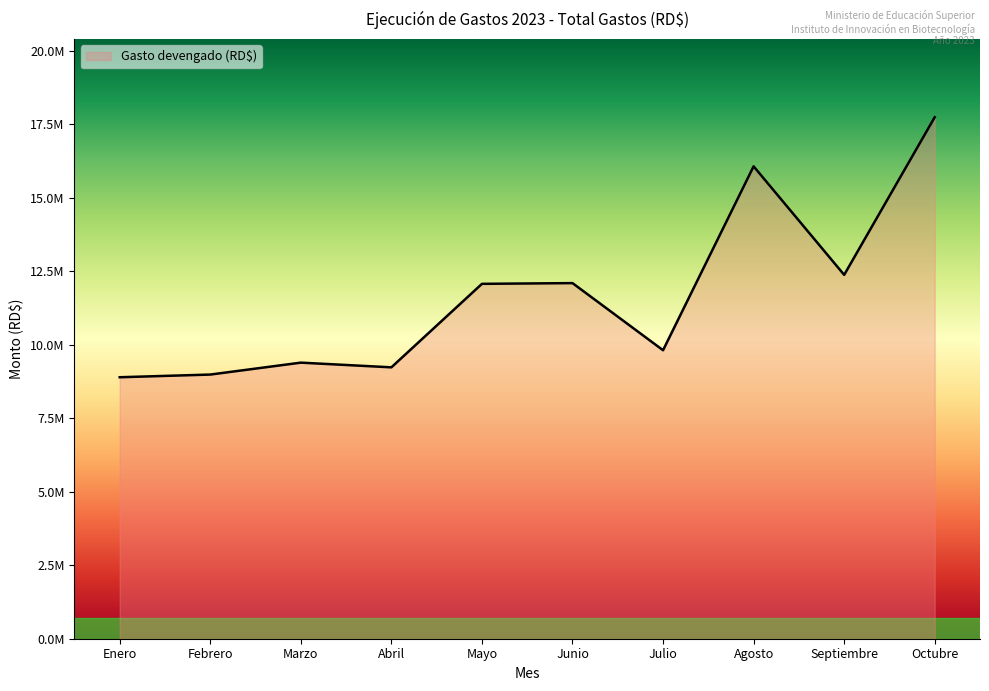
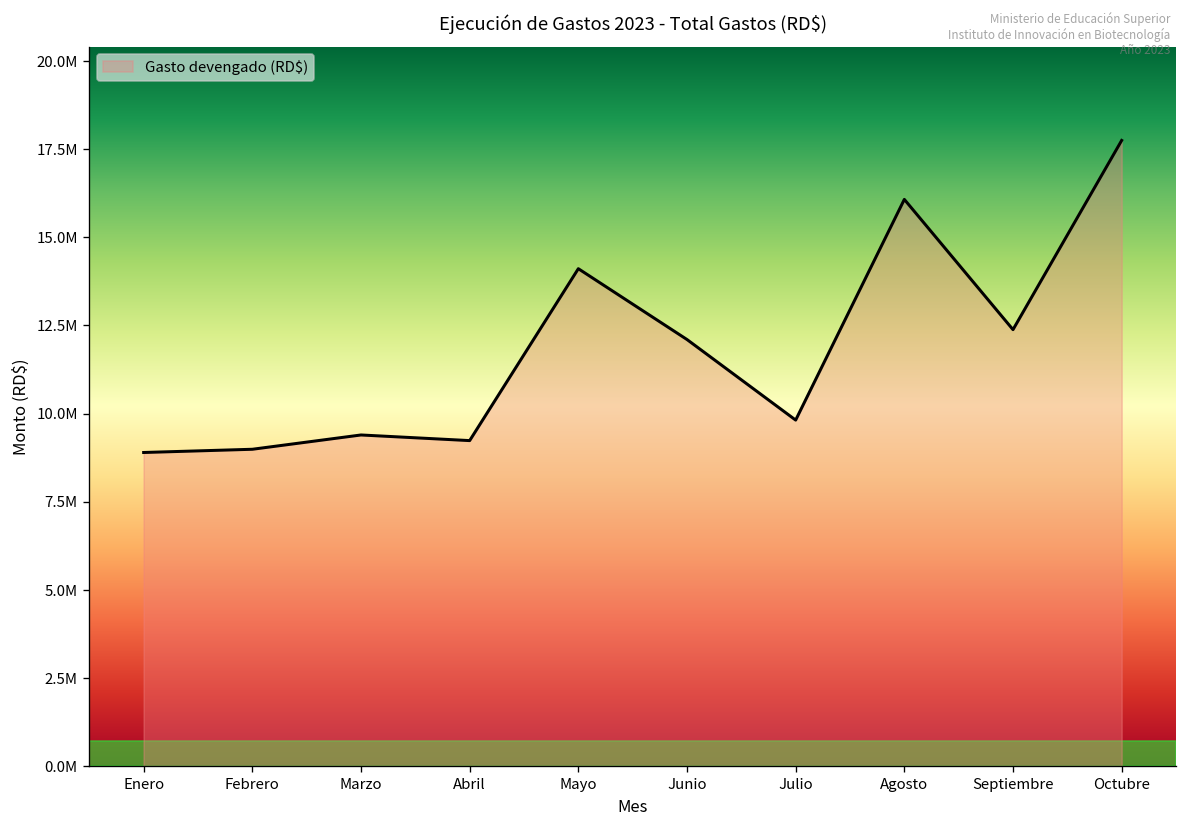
  {
    "Enero": 8900000,
    "Febrero": 9000000,
    "Marzo": 9400000,
    "Abril": 9200000,
-   "Mayo": 12100000,
+   "Mayo": 14100000,
    "Junio": 12100000,
    "Julio": 9800000,
    "Agosto": 16100000,
    "Septiembre": 12400000,
    "Octubre": 17700000
  }
